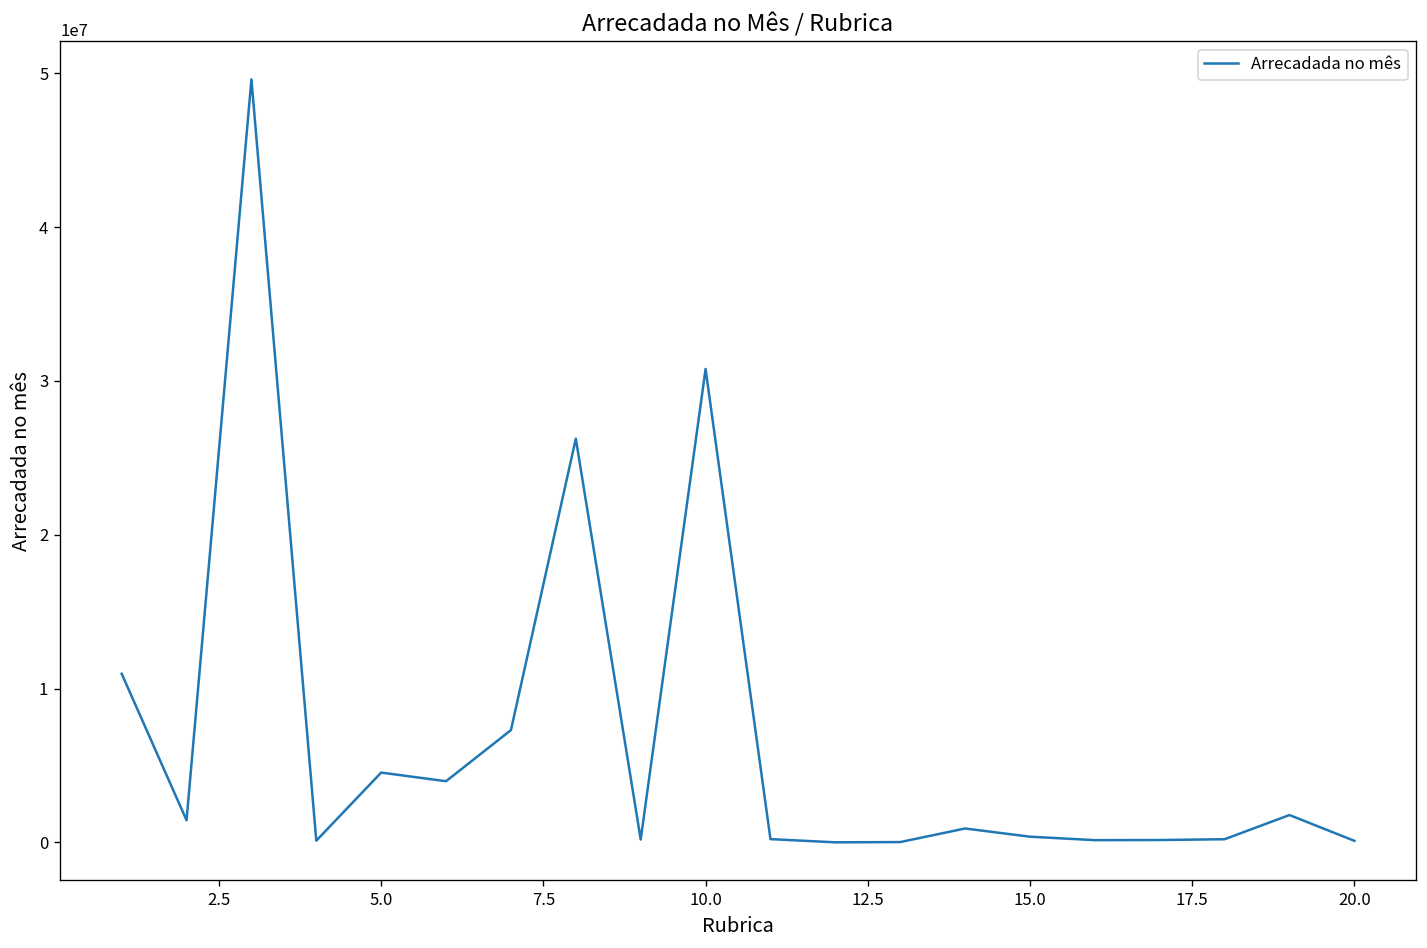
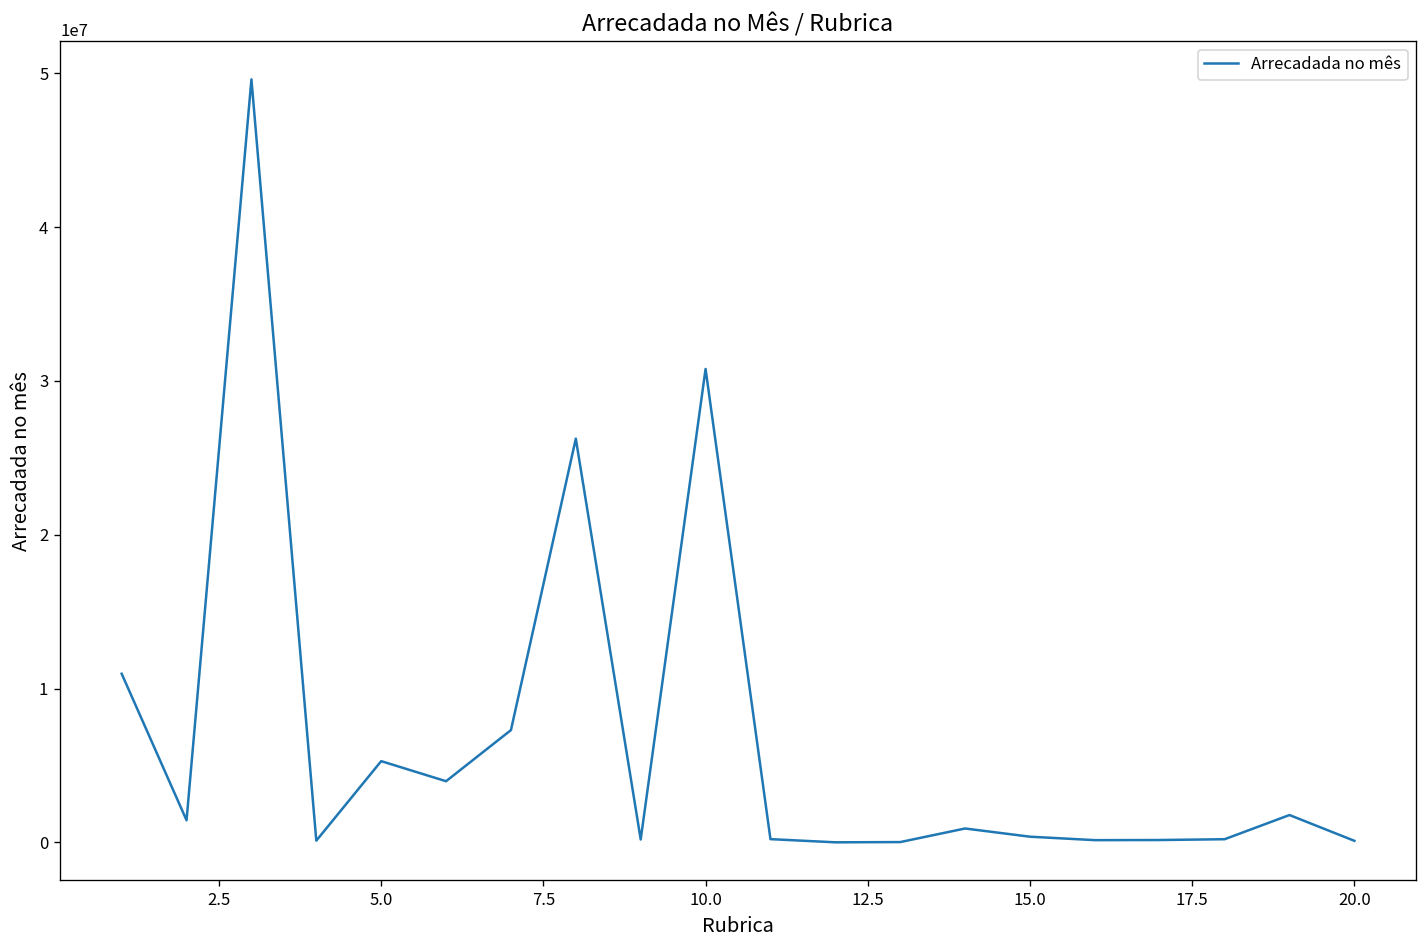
  {
-   "5.0": 4500000,
+   "5.0": 5300000,
    "10.0": 30800000,
    "15.0": 400000,
    "20.0": 100000
  }
